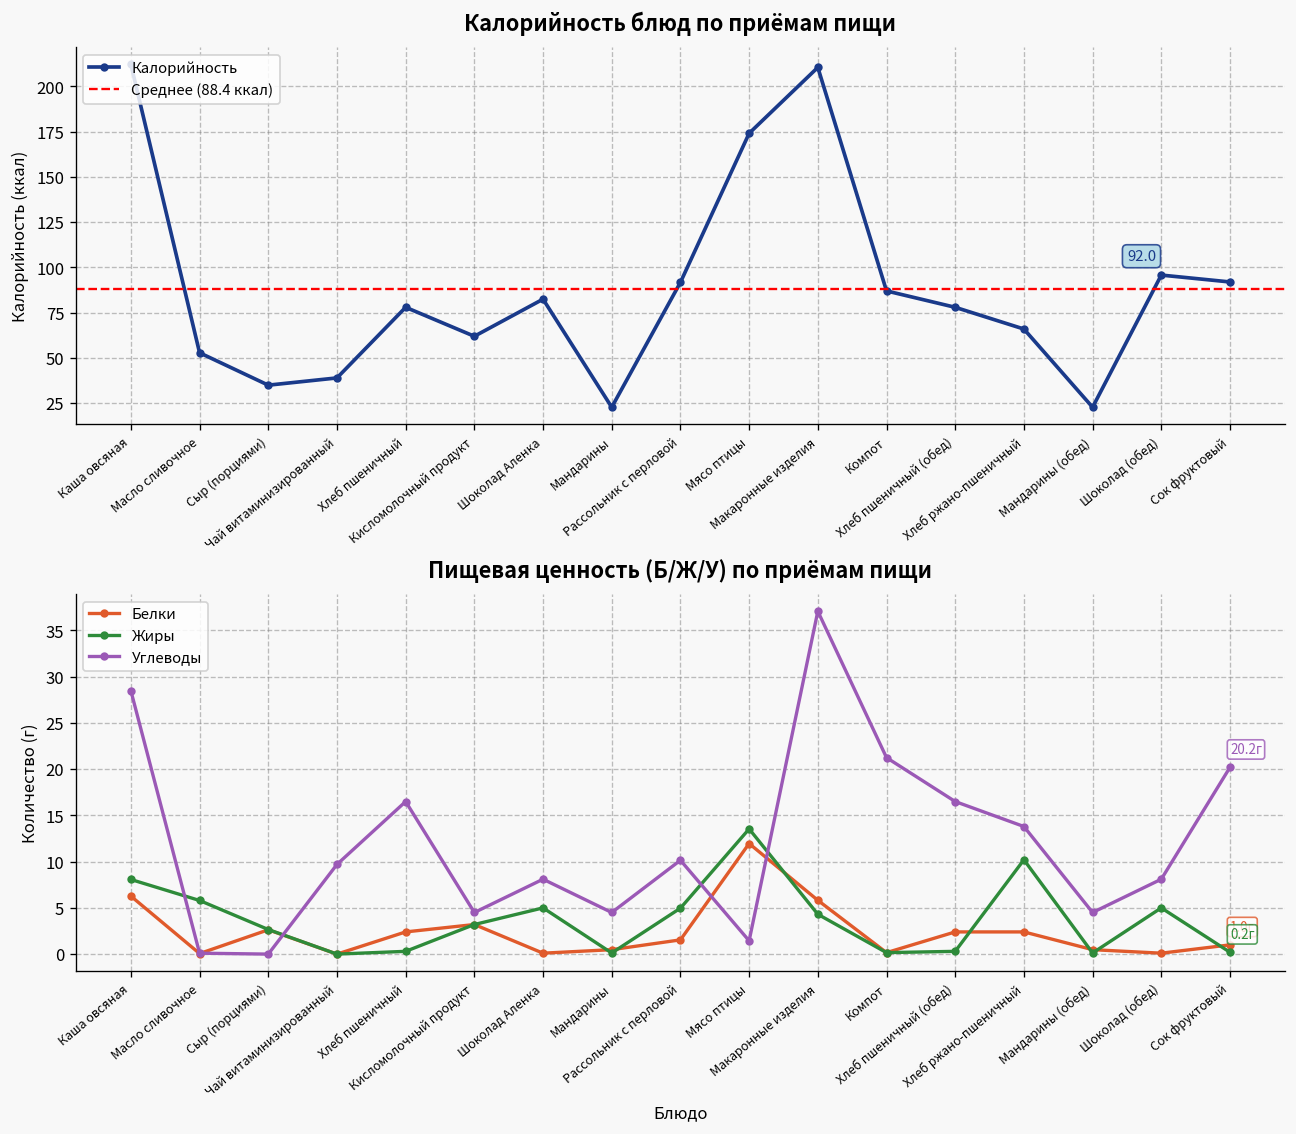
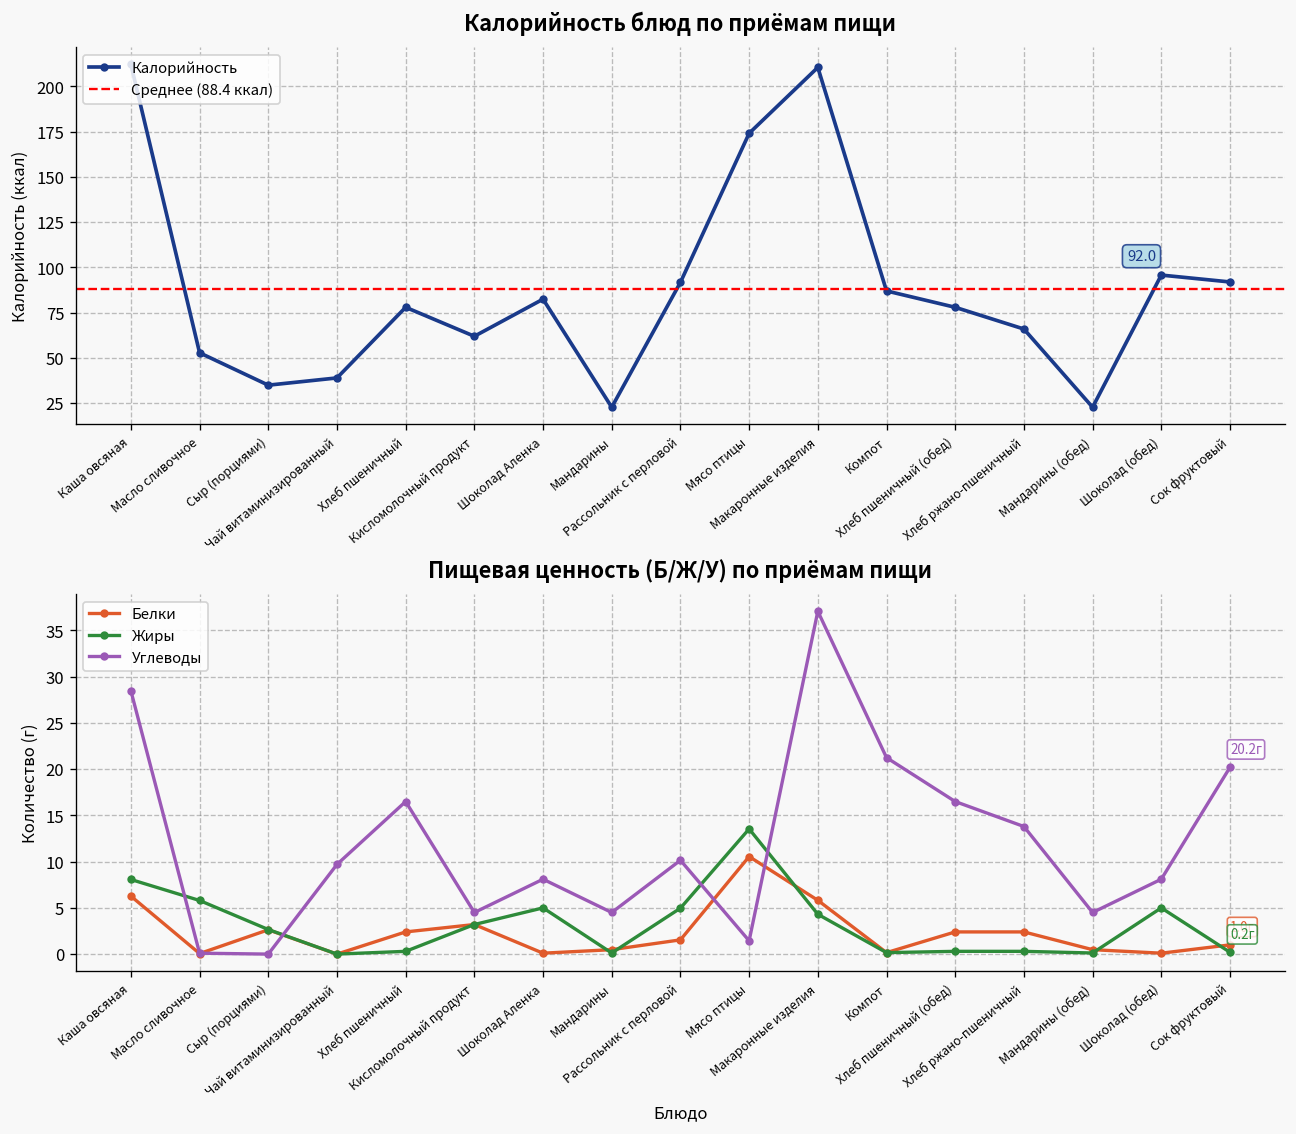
  {
    "Калорийность блюд по приёмам пищи": {
      "Масло сливочное": 53,
      "Сыр (порциями)": 35,
      "Чай витаминизированный": 39,
      "Хлеб пшеничный": 78,
      "Кисломолочный продукт": 62,
      "Шоколад Аленка": 83,
      "Мандарины": 23,
      "Рассольник с перловой": 92,
      "Мясо птицы": 174,
      "Макаронные изделия": 211,
      "Компот": 87,
      "Хлеб пшеничный (обед)": 78,
      "Хлеб ржано-пшеничный": 66,
      "Мандарины (обед)": 23,
      "Сок фруктовый": 92
    },
    "Пищевая ценность (Б/Ж/У) по приёмам пищи": {
      "Белки": {
        "Каша овсяная": 6,
        "Хлеб пшеничный": 2,
        "Шоколад Аленка": 0,
        "Мандарины": 0,
        "Рассольник с перловой": 2,
-       "Мясо птицы": 12,
+       "Мясо птицы": 11,
        "Макаронные изделия": 6,
        "Хлеб пшеничный (обед)": 2,
        "Хлеб ржано-пшеничный": 2,
        "Мандарины (обед)": 0,
        "Шоколад (обед)": 0
      },
      "Жиры": {
        "Каша овсяная": 8,
        "Масло сливочное": 6,
        "Хлеб пшеничный": 0,
        "Шоколад Аленка": 5,
        "Мандарины": 0,
        "Рассольник с перловой": 5,
        "Мясо птицы": 14,
        "Макаронные изделия": 4,
        "Хлеб пшеничный (обед)": 0,
-       "Хлеб ржано-пшеничный": 10,
+       "Хлеб ржано-пшеничный": 0,
        "Мандарины (обед)": 0,
        "Шоколад (обед)": 5
      },
      "Углеводы": {
        "Каша овсяная": 28,
        "Сыр (порциями)": 0,
        "Чай витаминизированный": 10,
        "Хлеб пшеничный": 17,
        "Кисломолочный продукт": 5,
        "Шоколад Аленка": 8,
        "Мандарины": 5,
        "Рассольник с перловой": 10,
        "Мясо птицы": 1,
        "Макаронные изделия": 37,
        "Компот": 21,
        "Хлеб пшеничный (обед)": 17,
        "Хлеб ржано-пшеничный": 14,
        "Мандарины (обед)": 5,
        "Шоколад (обед)": 8
      }
    }
  }
